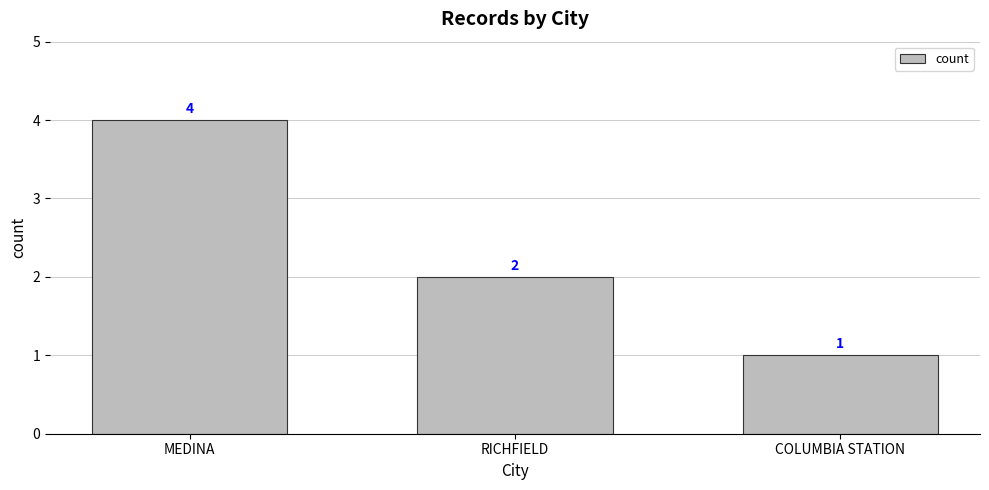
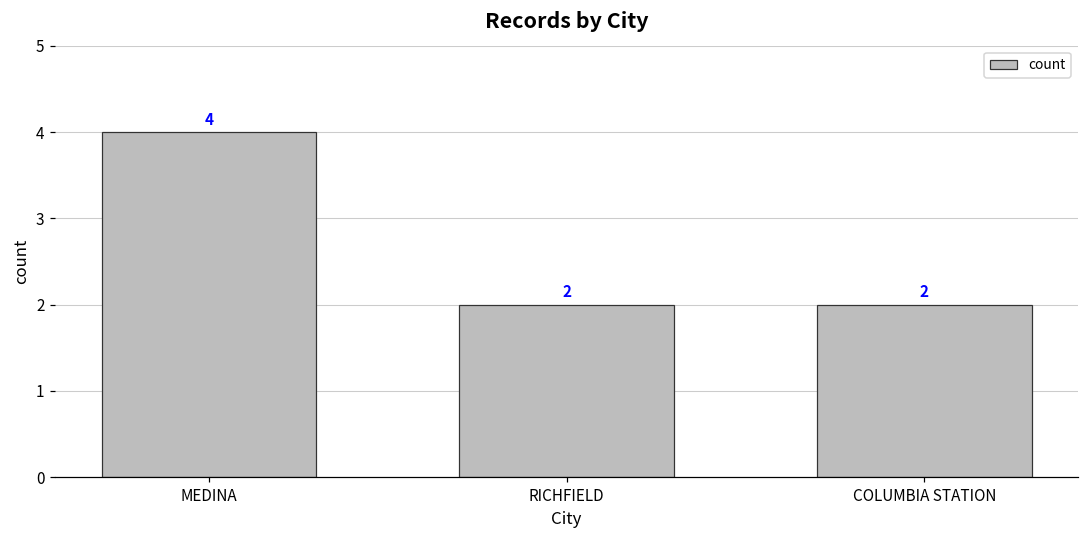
  {
    "MEDINA": 4,
    "RICHFIELD": 2,
-   "COLUMBIA STATION": 1
+   "COLUMBIA STATION": 2
  }
